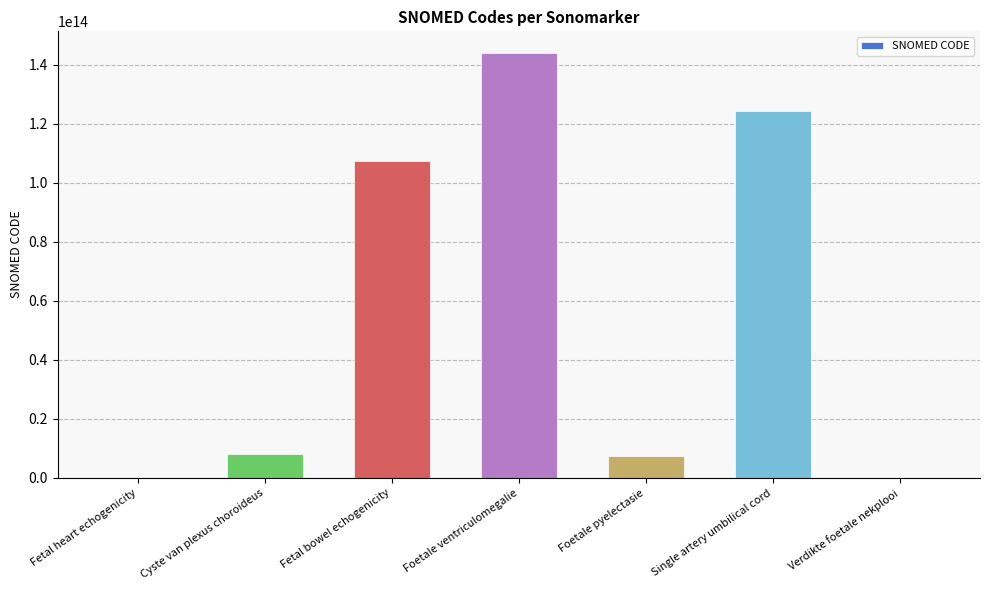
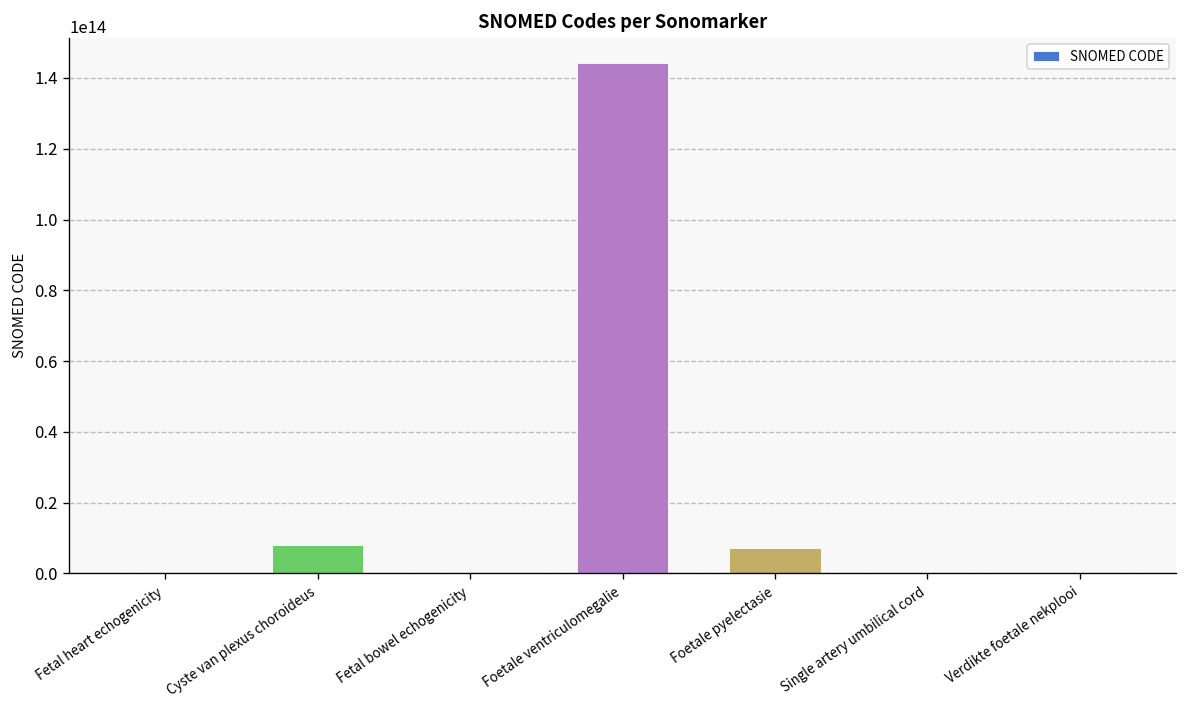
  {
    "Cyste van plexus choroideus": 8000000000000,
-   "Fetal bowel echogenicity": 108000000000000,
+   "Fetal bowel echogenicity": 0,
    "Foetale ventriculomegalie": 144000000000000,
    "Foetale pyelectasie": 7000000000000,
-   "Single artery umbilical cord": 125000000000000
+   "Single artery umbilical cord": 0
  }
